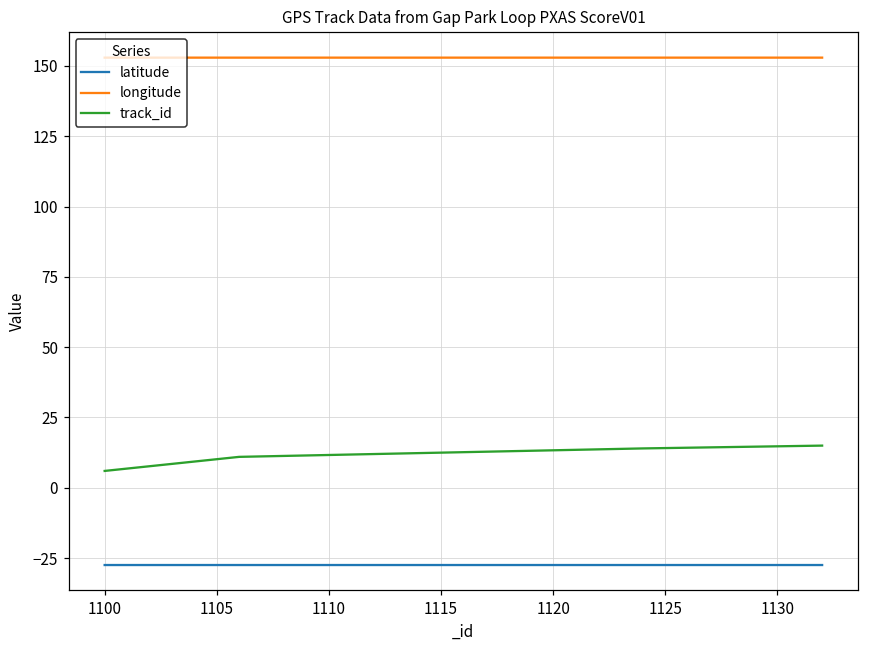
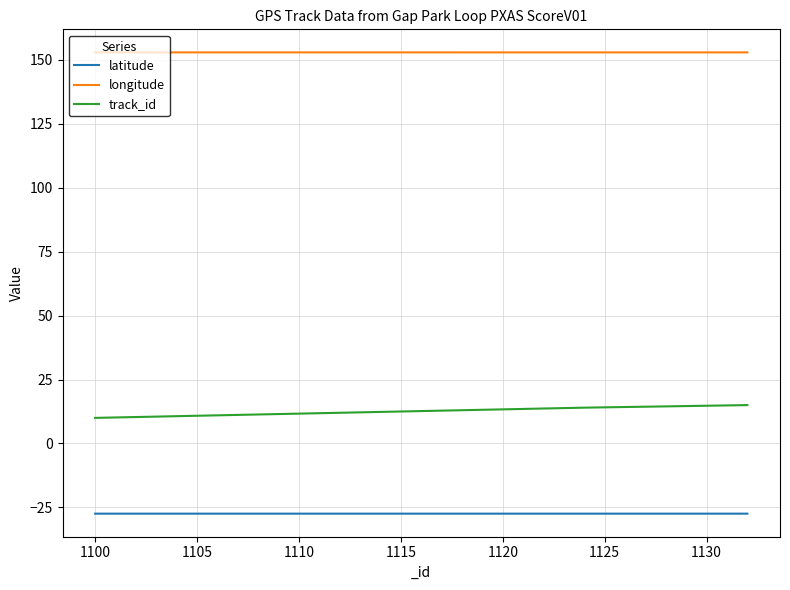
  {
    "latitude": {
      "1100": -27
    },
    "track_id": {
-     "1100": 6
+     "1100": 10
    }
  }
